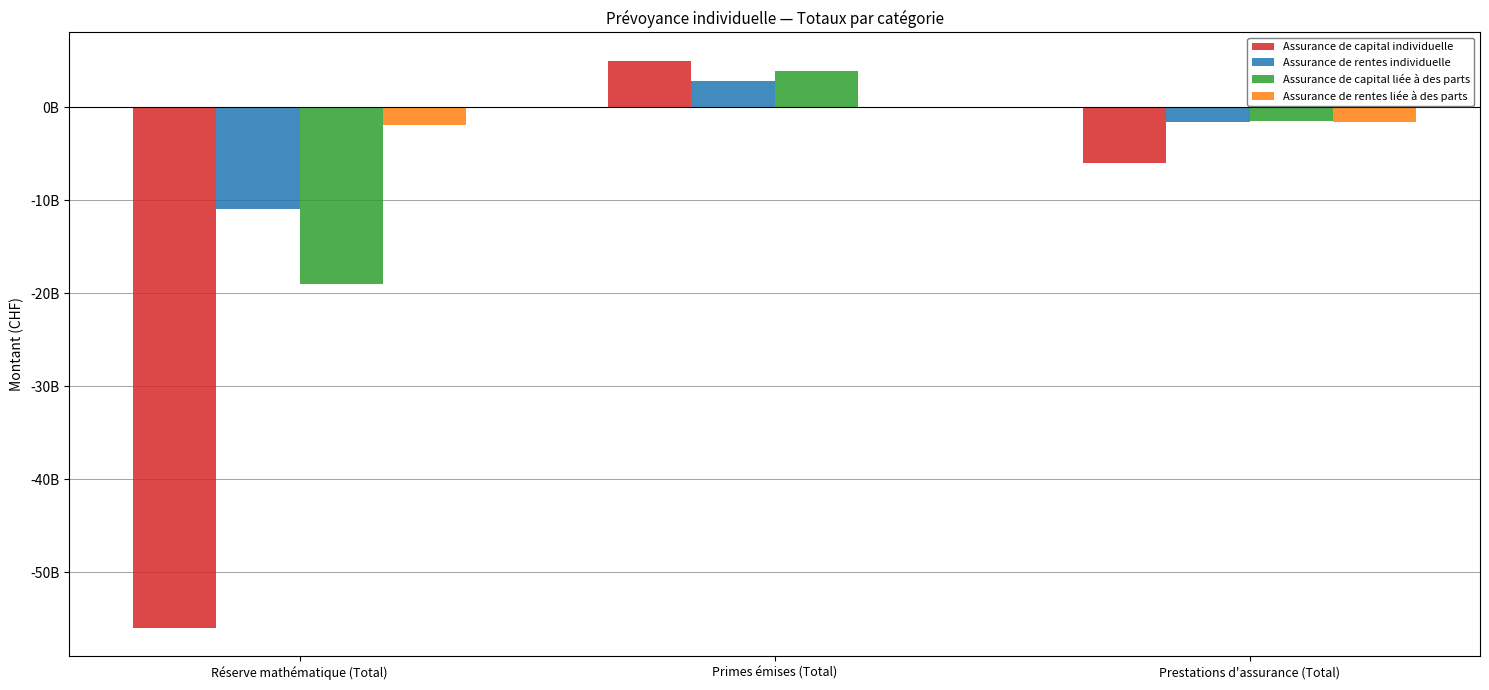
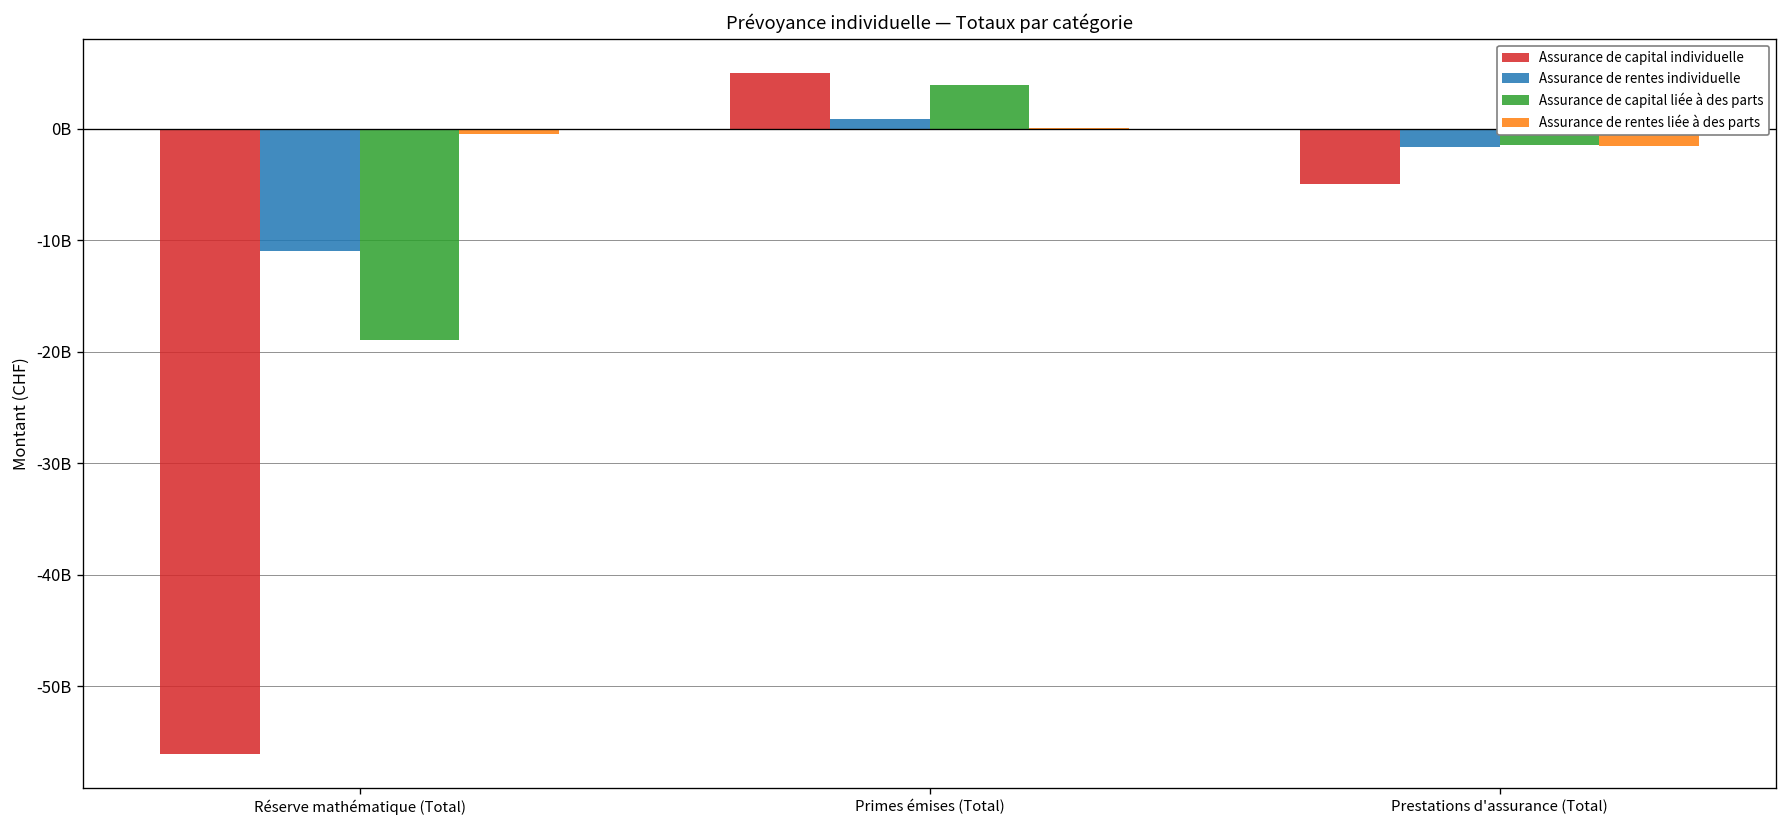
  {
    "Assurance de capital individuelle": {
      "Réserve mathématique (Total)": -56000000000,
      "Primes émises (Total)": 5000000000,
-     "Prestations d'assurance (Total)": -6000000000
+     "Prestations d'assurance (Total)": -5000000000
    },
    "Assurance de rentes individuelle": {
      "Réserve mathématique (Total)": -11000000000,
-     "Primes émises (Total)": 3000000000,
+     "Primes émises (Total)": 1000000000,
      "Prestations d'assurance (Total)": -2000000000
    },
    "Assurance de capital liée à des parts": {
      "Réserve mathématique (Total)": -19000000000,
      "Primes émises (Total)": 4000000000,
      "Prestations d'assurance (Total)": -1000000000
    },
    "Assurance de rentes liée à des parts": {
-     "Réserve mathématique (Total)": -2000000000,
+     "Réserve mathématique (Total)": 0,
      "Prestations d'assurance (Total)": -2000000000
    }
  }
